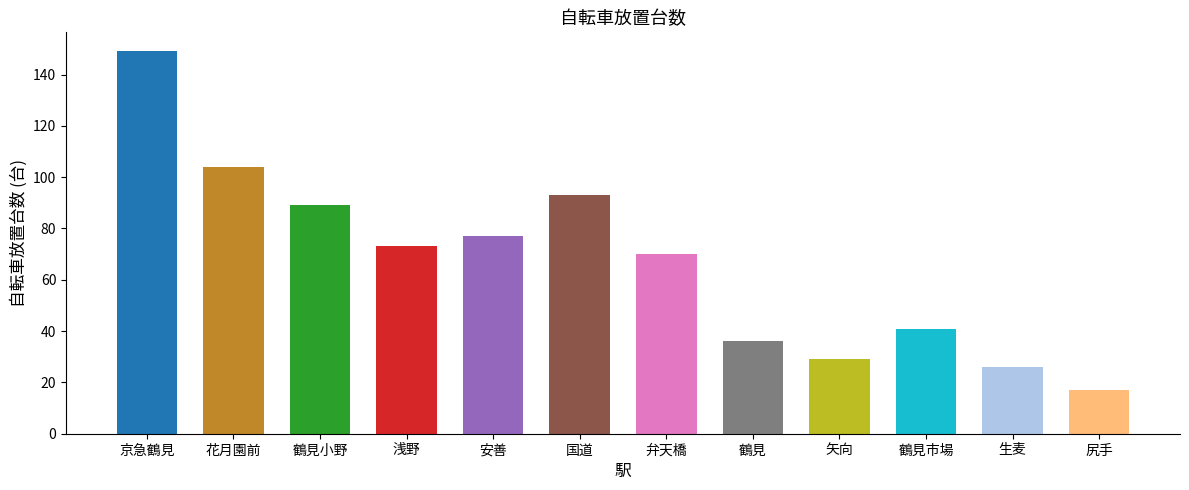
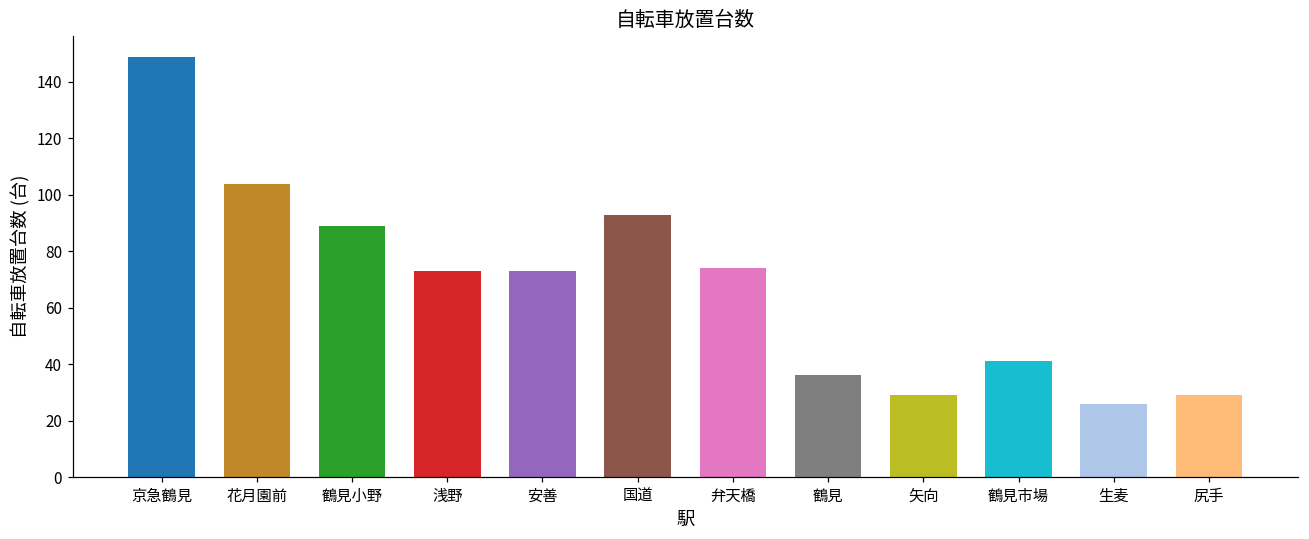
  {
    "京急鶴見": 149,
    "花月園前": 104,
    "鶴見小野": 89,
    "浅野": 73,
-   "安善": 77,
+   "安善": 73,
    "国道": 93,
-   "弁天橋": 70,
+   "弁天橋": 74,
    "鶴見": 36,
    "矢向": 29,
    "鶴見市場": 41,
    "生麦": 26,
-   "尻手": 17
+   "尻手": 29
  }
